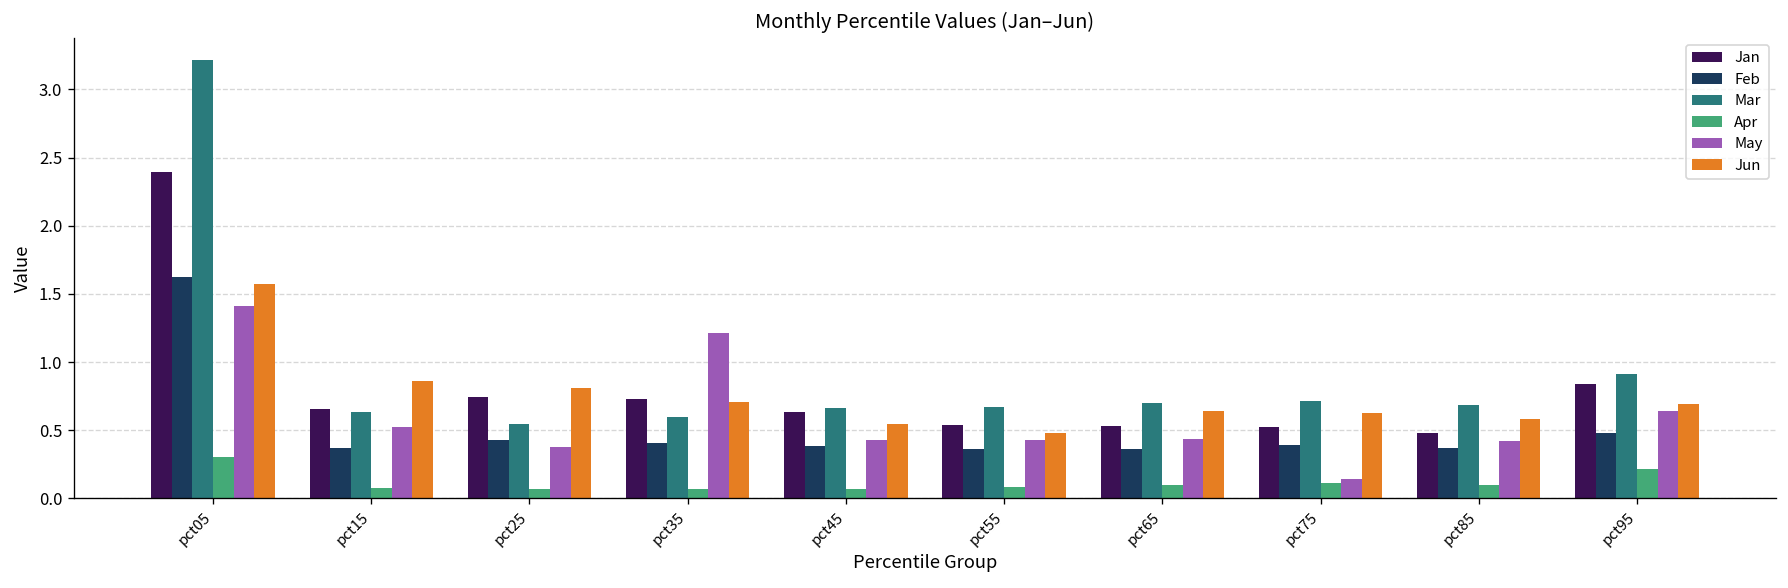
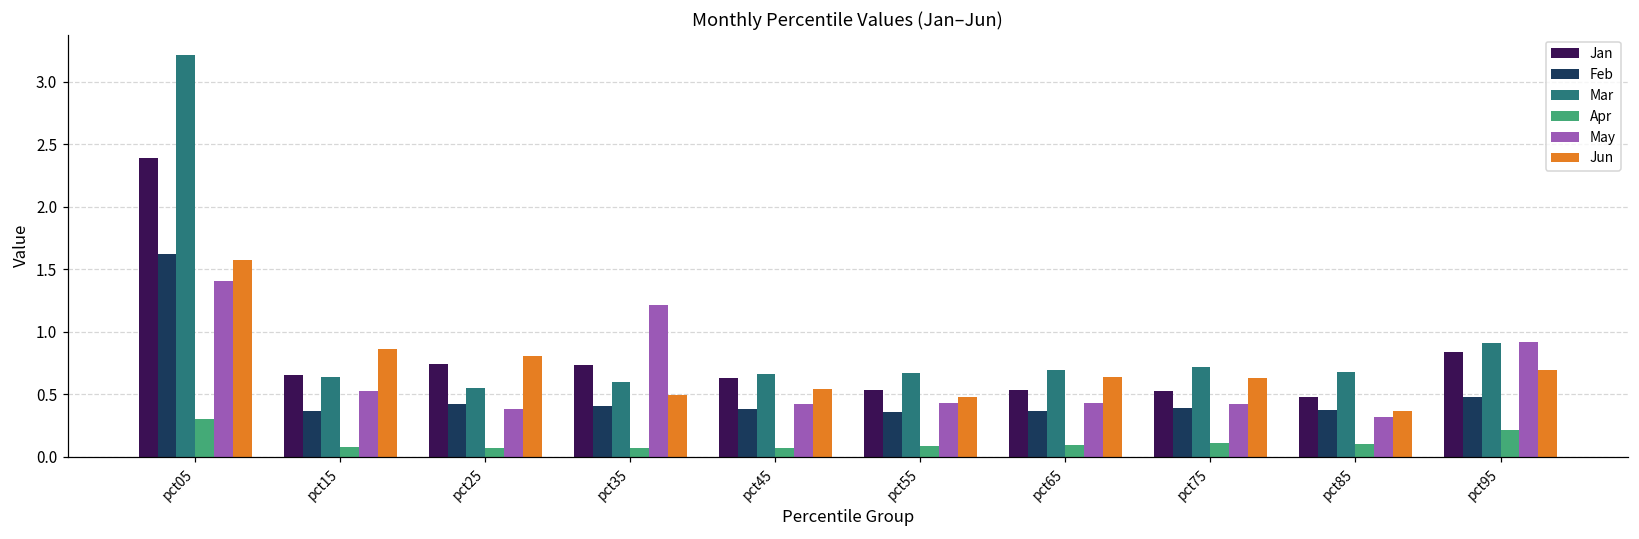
  {
    "May": {
      "pct05": 1.41,
      "pct15": 0.53,
      "pct25": 0.38,
      "pct35": 1.21,
      "pct45": 0.43,
      "pct55": 0.43,
      "pct65": 0.43,
-     "pct75": 0.14,
-     "pct85": 0.42,
-     "pct95": 0.64
+     "pct75": 0.42,
+     "pct85": 0.32,
+     "pct95": 0.92
    },
    "Jun": {
      "pct05": 1.57,
      "pct15": 0.86,
      "pct25": 0.81,
-     "pct35": 0.71,
+     "pct35": 0.49,
      "pct45": 0.54,
      "pct55": 0.48,
      "pct65": 0.64,
      "pct75": 0.63,
-     "pct85": 0.58,
+     "pct85": 0.37,
      "pct95": 0.69
    }
  }
